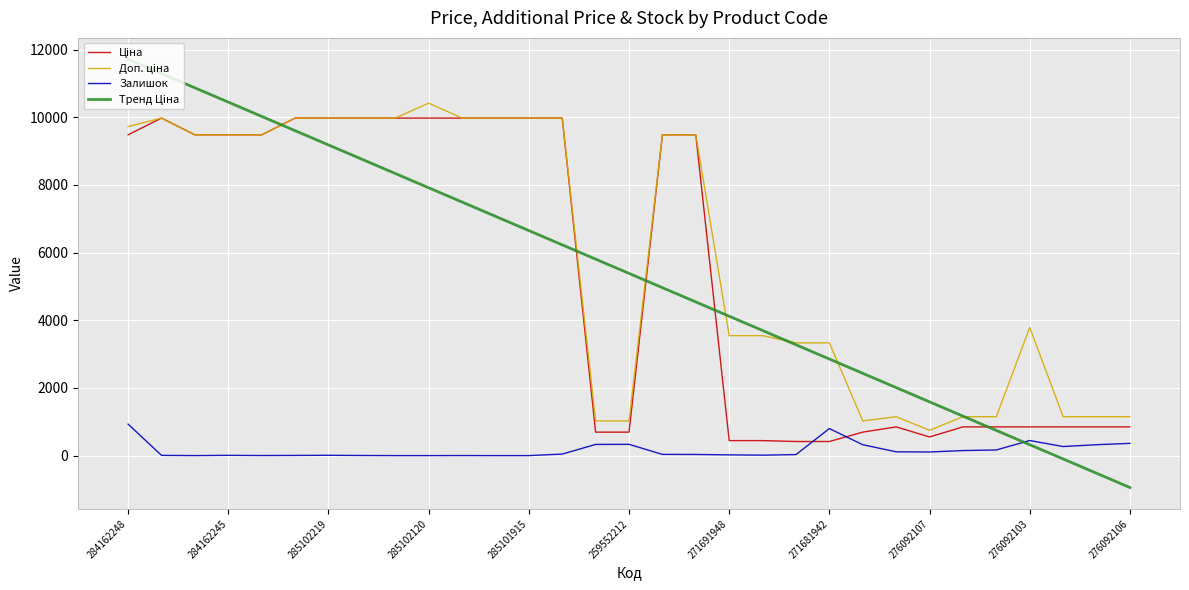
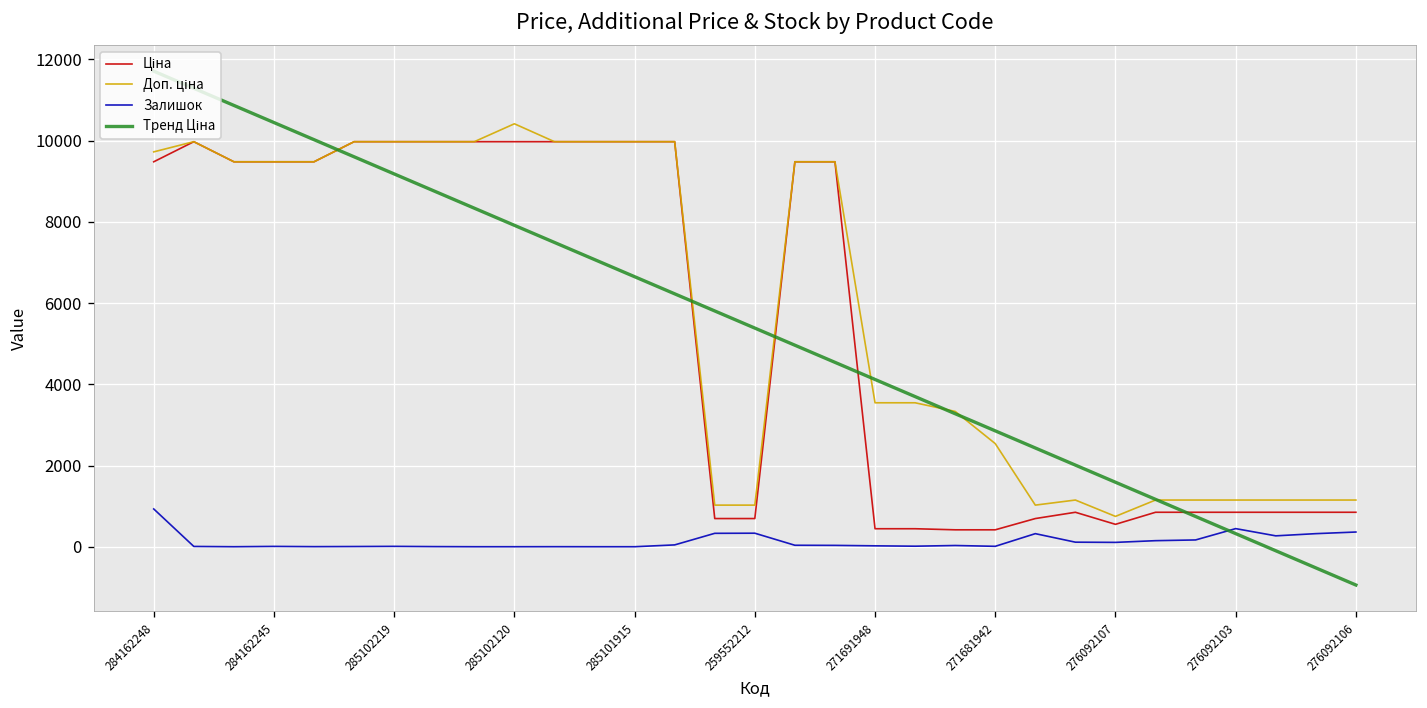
  {
    "Ціна": {
      "284162248": 9500,
      "285102120": 10000,
      "259552212": 700,
      "271691948": 400,
      "271681942": 400,
      "276092107": 600,
      "276092103": 800,
      "276092106": 800
    },
    "Доп. ціна": {
      "284162248": 9700,
      "285102120": 10400,
      "259552212": 1000,
      "271691948": 3500,
-     "271681942": 3300,
+     "271681942": 2500,
      "276092107": 700,
-     "276092103": 3800,
+     "276092103": 1100,
      "276092106": 1100
    },
    "Залишок": {
      "284162248": 900,
      "284162245": 0,
      "285102219": 0,
      "285102120": 0,
      "285101915": 0,
      "259552212": 300,
      "271691948": 0,
-     "271681942": 800,
+     "271681942": 0,
      "276092107": 100,
      "276092103": 400,
      "276092106": 400
    },
    "Тренд Ціна": {
      "284162245": 10400,
      "285102219": 9200,
      "285102120": 7900,
      "285101915": 6700,
      "259552212": 5400,
      "271691948": 4100,
      "271681942": 2900,
      "276092107": 1600,
      "276092103": 300,
      "276092106": -900
    }
  }
